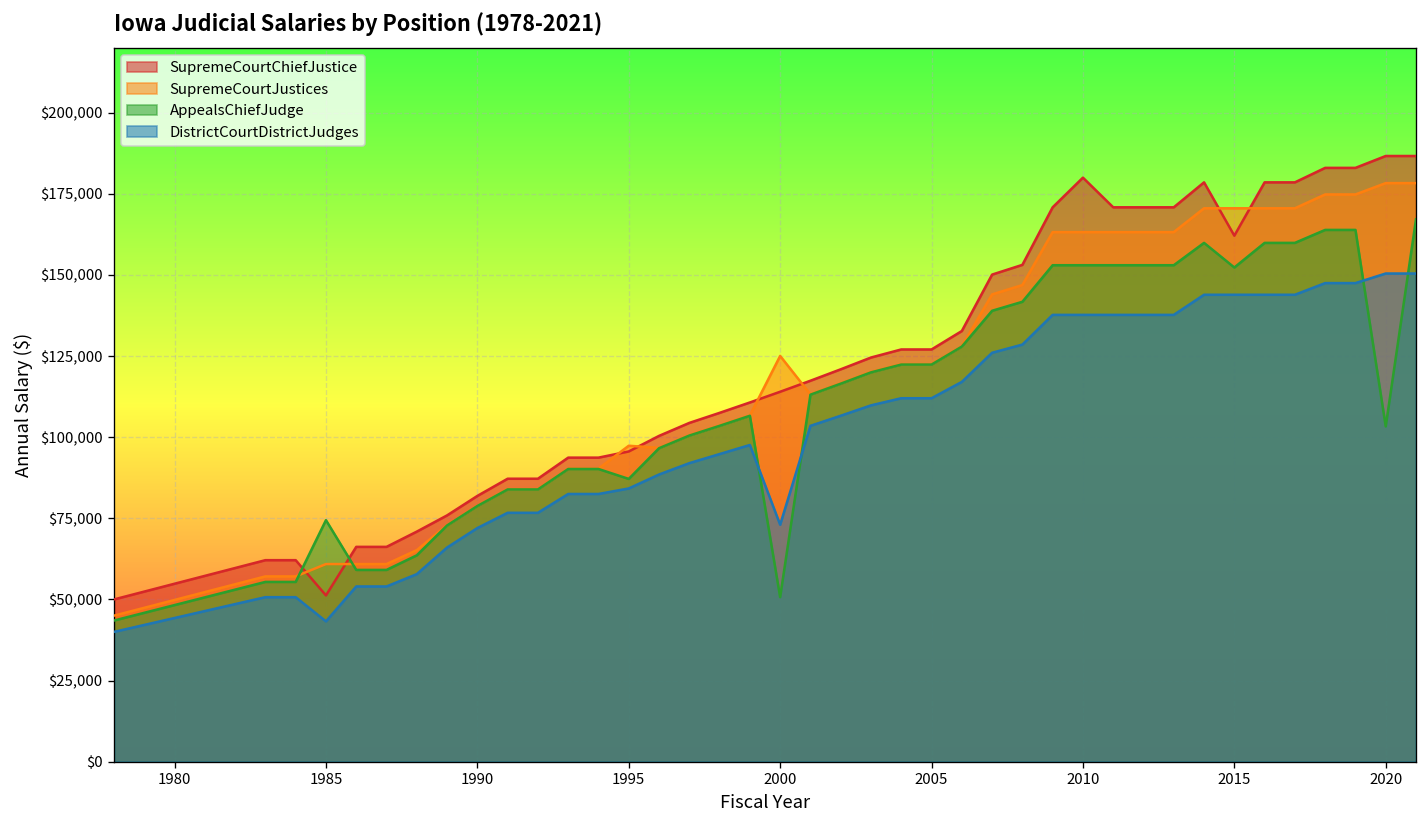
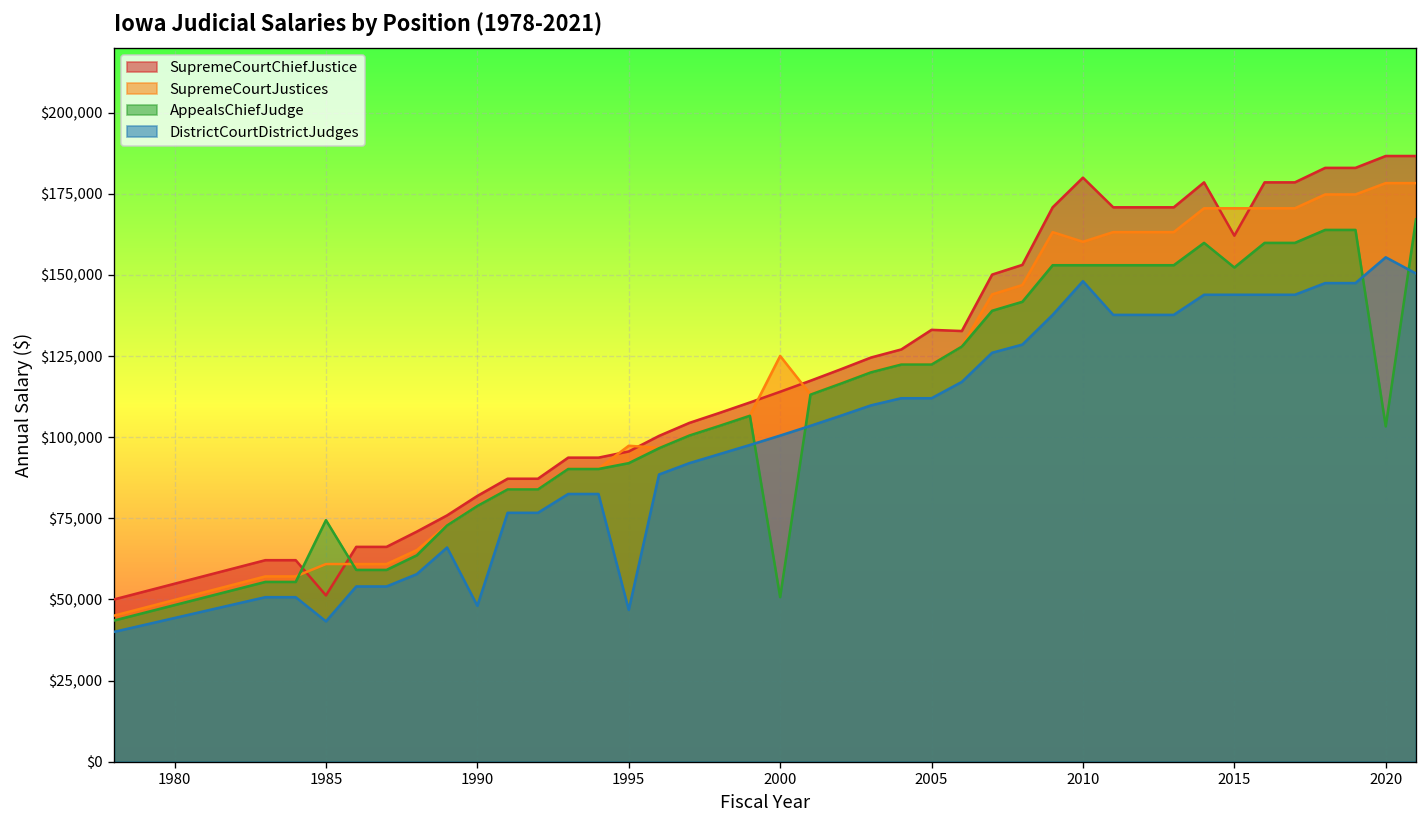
  {
    "SupremeCourtChiefJustice": {
      "1985": "$51,000",
      "1990": "$82,000",
      "1995": "$96,000",
      "2000": "$114,000",
-     "2005": "$127,000",
+     "2005": "$133,000",
      "2010": "$180,000",
      "2015": "$162,000",
      "2020": "$187,000"
    },
    "SupremeCourtJustices": {
      "1985": "$61,000",
      "1995": "$97,000",
      "2000": "$125,000",
-     "2010": "$163,000",
+     "2010": "$160,000",
      "2015": "$171,000",
      "2020": "$178,000"
    },
    "AppealsChiefJudge": {
      "1985": "$74,000",
-     "1995": "$87,000",
+     "1995": "$92,000",
      "2000": "$51,000",
      "2010": "$153,000",
      "2015": "$152,000",
      "2020": "$103,000"
    },
    "DistrictCourtDistrictJudges": {
      "1985": "$43,000",
-     "1990": "$72,000",
-     "1995": "$84,000",
-     "2000": "$73,000",
+     "1990": "$48,000",
+     "1995": "$47,000",
+     "2000": "$101,000",
      "2005": "$112,000",
-     "2010": "$138,000",
+     "2010": "$148,000",
      "2015": "$144,000",
-     "2020": "$150,000"
+     "2020": "$155,000"
    }
  }
